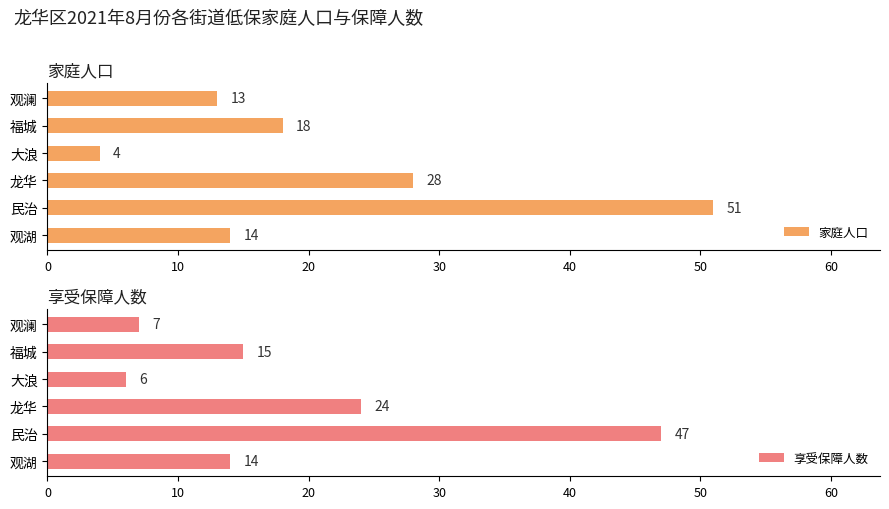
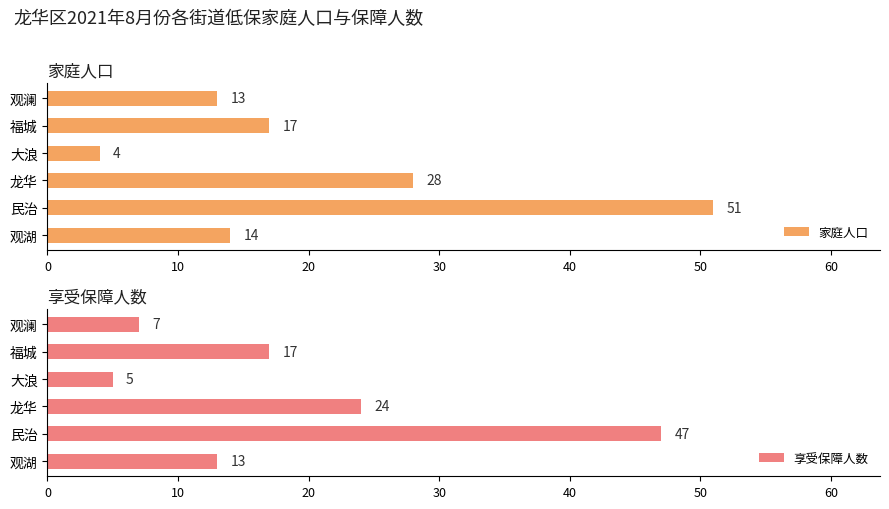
  {
    "家庭人口": {
      "观澜": 13,
-     "福城": 18,
+     "福城": 17,
      "大浪": 4,
      "龙华": 28,
      "民治": 51,
      "观湖": 14
    },
    "享受保障人数": {
      "观澜": 7,
-     "福城": 15,
-     "大浪": 6,
+     "福城": 17,
+     "大浪": 5,
      "龙华": 24,
      "民治": 47,
-     "观湖": 14
+     "观湖": 13
    }
  }
